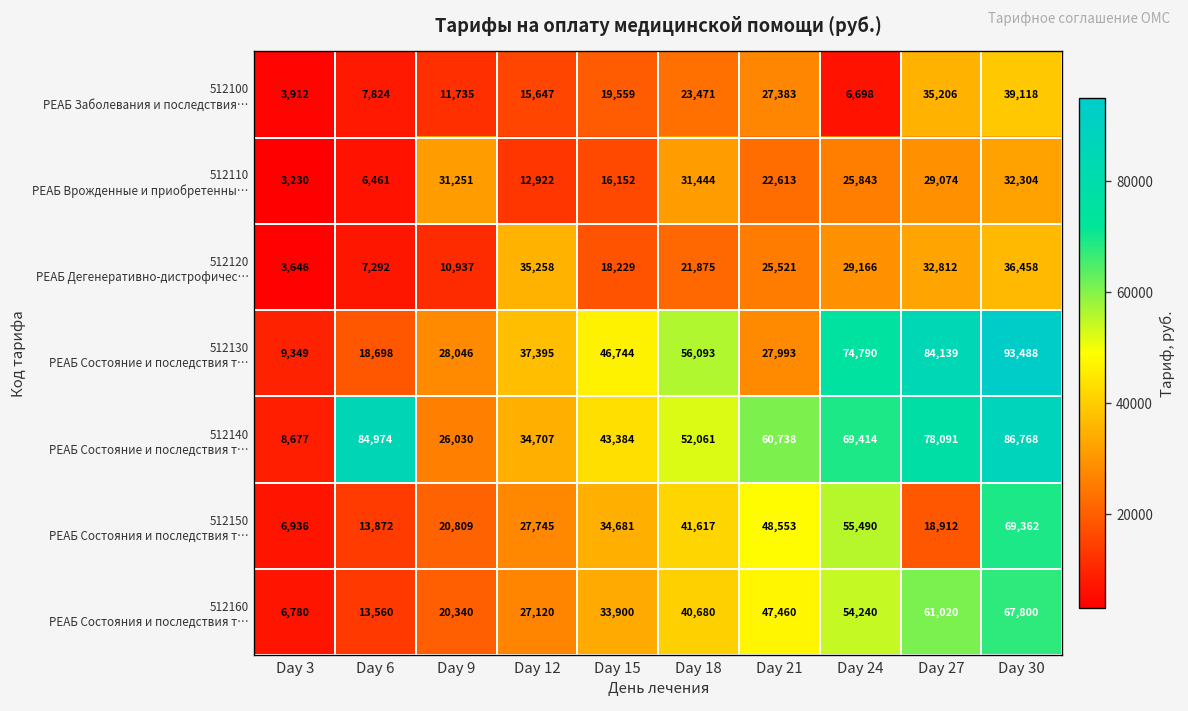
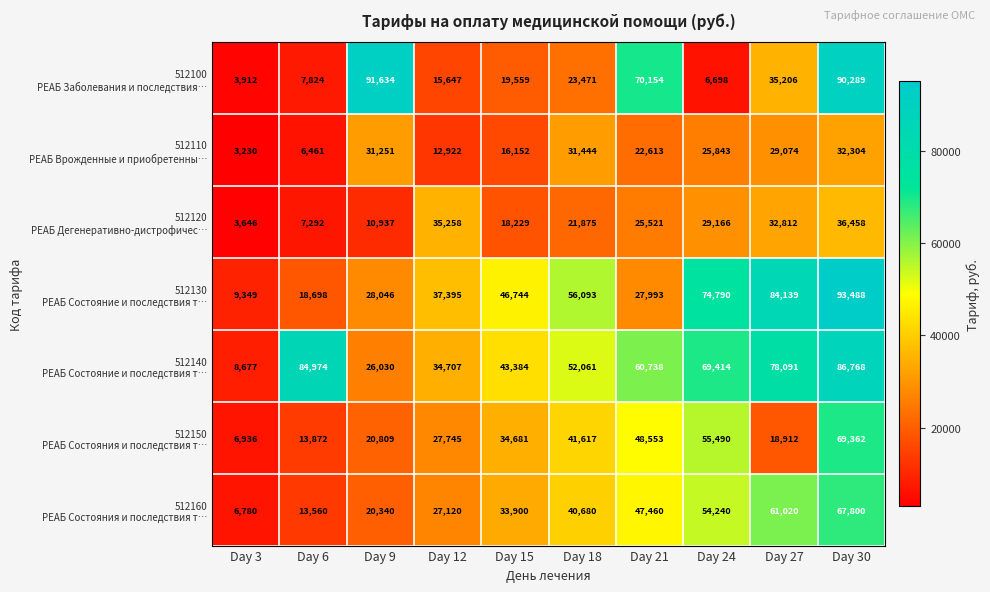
  {
    "512100 РЕАБ Заболевания и последствия…": {
      "Day 3": "3,912",
      "Day 6": "7,824",
-     "Day 9": "11,735",
+     "Day 9": "91,634",
      "Day 12": "15,647",
      "Day 15": "19,559",
      "Day 18": "23,471",
-     "Day 21": "27,383",
+     "Day 21": "70,154",
      "Day 24": "6,698",
      "Day 27": "35,206",
-     "Day 30": "39,118"
+     "Day 30": "90,289"
    },
    "512110 РЕАБ Врожденные и приобретенны…": {
      "Day 3": "3,230",
      "Day 6": "6,461",
      "Day 9": "31,251",
      "Day 12": "12,922",
      "Day 15": "16,152",
      "Day 18": "31,444",
      "Day 21": "22,613",
      "Day 24": "25,843",
      "Day 27": "29,074",
      "Day 30": "32,304"
    },
    "512120 РЕАБ Дегенеративно-дистрофичес…": {
      "Day 3": "3,646",
      "Day 6": "7,292",
      "Day 9": "10,937",
      "Day 12": "35,258",
      "Day 15": "18,229",
      "Day 18": "21,875",
      "Day 21": "25,521",
      "Day 24": "29,166",
      "Day 27": "32,812",
      "Day 30": "36,458"
    },
    "512130 РЕАБ Состояние и последствия т…": {
      "Day 3": "9,349",
      "Day 6": "18,698",
      "Day 9": "28,046",
      "Day 12": "37,395",
      "Day 15": "46,744",
      "Day 18": "56,093",
      "Day 21": "27,993",
      "Day 24": "74,790",
      "Day 27": "84,139",
      "Day 30": "93,488"
    },
    "512140 РЕАБ Состояние и последствия т…": {
      "Day 3": "8,677",
      "Day 6": "84,974",
      "Day 9": "26,030",
      "Day 12": "34,707",
      "Day 15": "43,384",
      "Day 18": "52,061",
      "Day 21": "60,738",
      "Day 24": "69,414",
      "Day 27": "78,091",
      "Day 30": "86,768"
    },
    "512150 РЕАБ Состояния и последствия т…": {
      "Day 3": "6,936",
      "Day 6": "13,872",
      "Day 9": "20,809",
      "Day 12": "27,745",
      "Day 15": "34,681",
      "Day 18": "41,617",
      "Day 21": "48,553",
      "Day 24": "55,490",
      "Day 27": "18,912",
      "Day 30": "69,362"
    },
    "512160 РЕАБ Состояния и последствия т…": {
      "Day 3": "6,780",
      "Day 6": "13,560",
      "Day 9": "20,340",
      "Day 12": "27,120",
      "Day 15": "33,900",
      "Day 18": "40,680",
      "Day 21": "47,460",
      "Day 24": "54,240",
      "Day 27": "61,020",
      "Day 30": "67,800"
    }
  }
